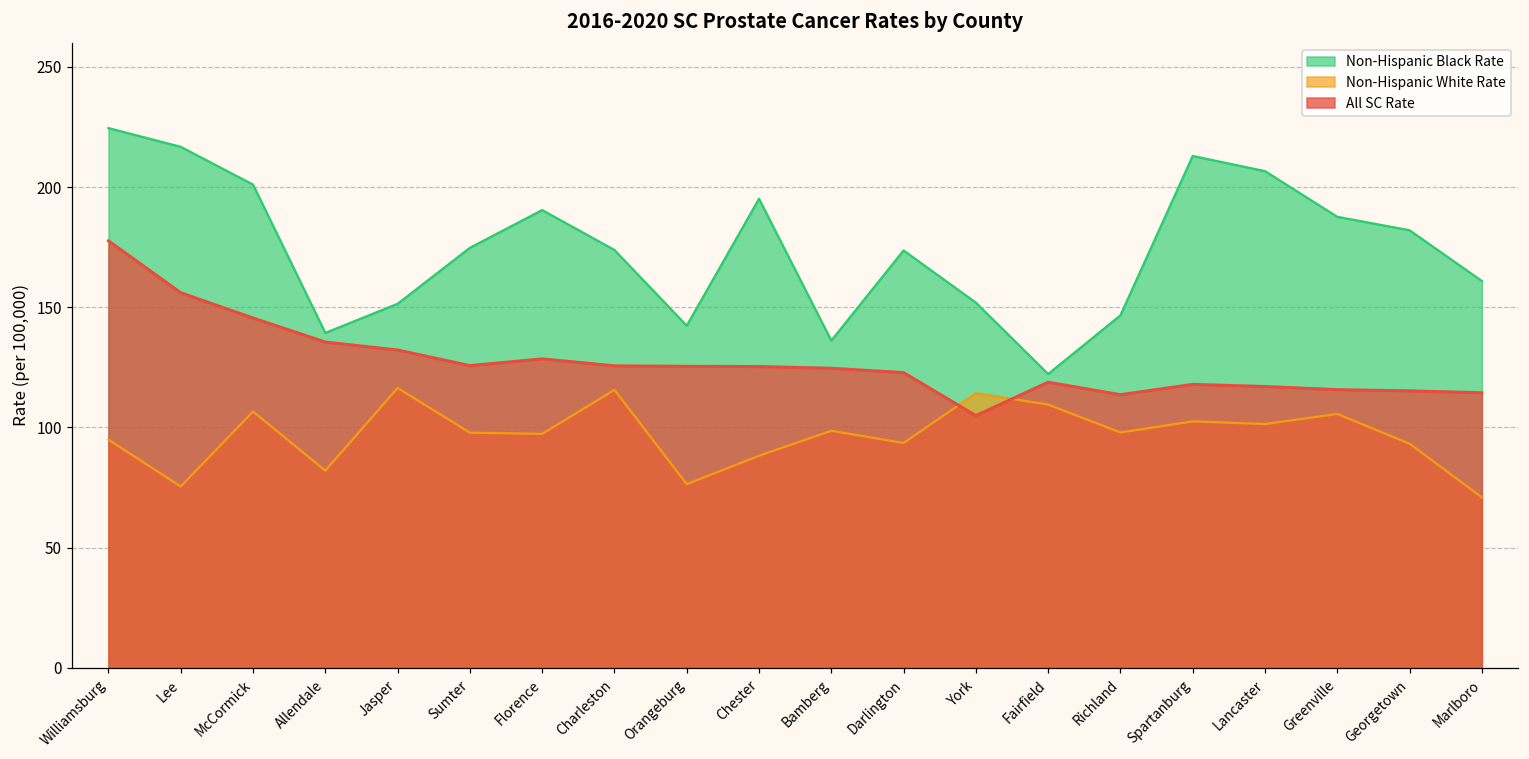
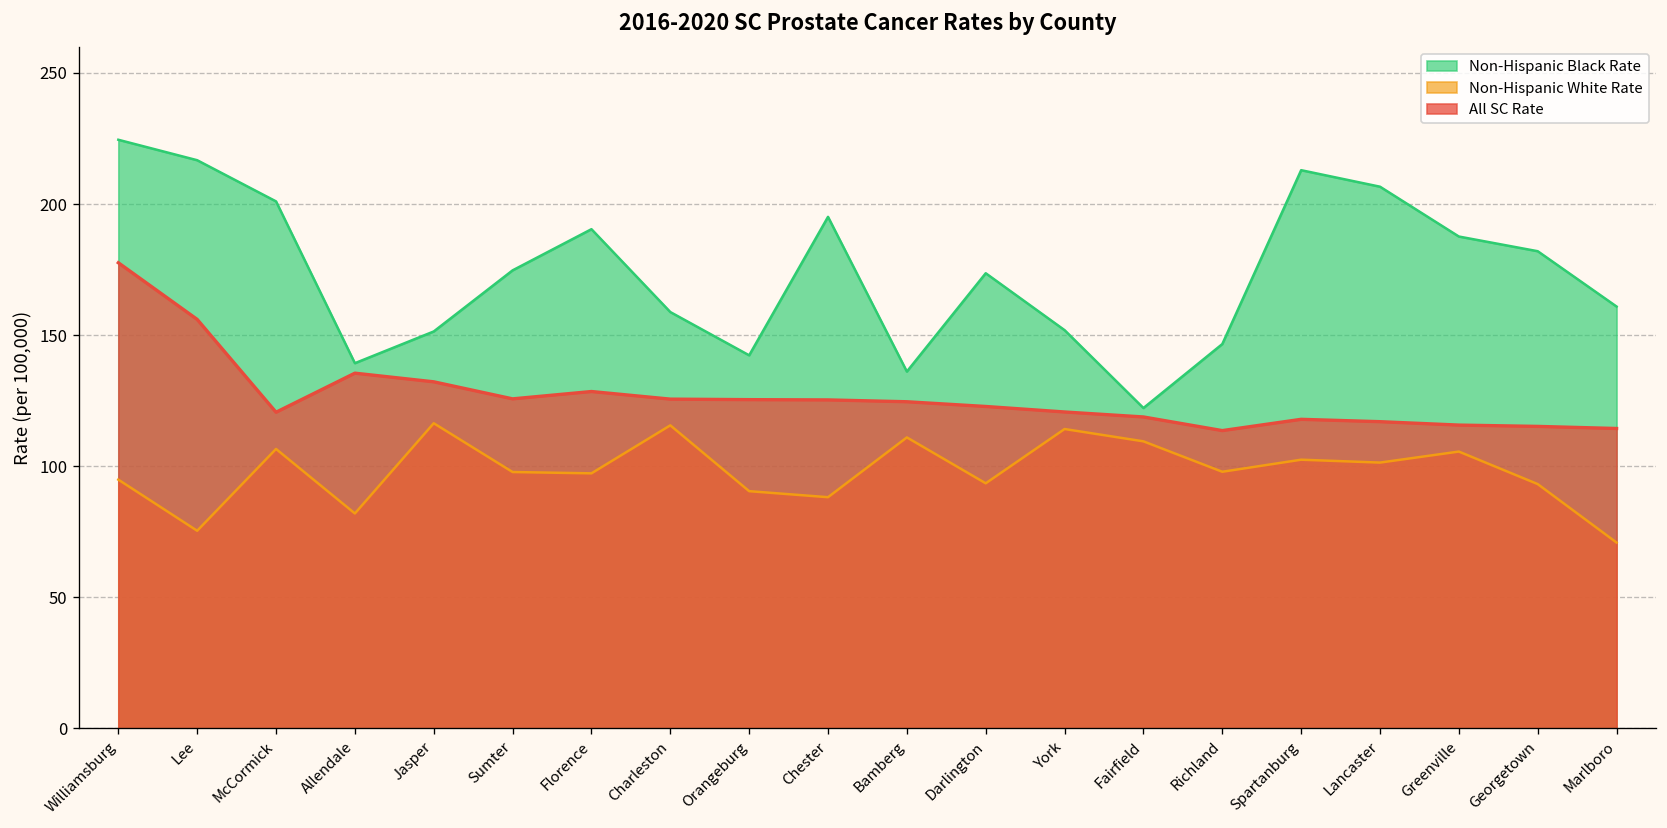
  {
    "Non-Hispanic Black Rate": {
      "Williamsburg": 225,
      "Lee": 217,
      "McCormick": 201,
      "Allendale": 139,
      "Jasper": 151,
      "Sumter": 175,
      "Florence": 190,
-     "Charleston": 174,
+     "Charleston": 159,
      "Orangeburg": 142,
      "Chester": 195,
      "Bamberg": 136,
      "Darlington": 174,
      "York": 152,
      "Fairfield": 122,
      "Richland": 147,
      "Spartanburg": 213,
      "Lancaster": 207,
      "Greenville": 188,
      "Georgetown": 182,
      "Marlboro": 161
    },
    "Non-Hispanic White Rate": {
      "Williamsburg": 95,
      "Lee": 75,
      "McCormick": 107,
      "Allendale": 82,
      "Jasper": 116,
      "Sumter": 98,
      "Florence": 97,
      "Charleston": 116,
-     "Orangeburg": 76,
+     "Orangeburg": 91,
      "Chester": 88,
-     "Bamberg": 99,
+     "Bamberg": 111,
      "Darlington": 94,
      "York": 114,
      "Fairfield": 110,
      "Richland": 98,
      "Spartanburg": 103,
      "Lancaster": 101,
      "Greenville": 106,
      "Georgetown": 93,
      "Marlboro": 71
    },
    "All SC Rate": {
      "Williamsburg": 178,
      "Lee": 156,
-     "McCormick": 146,
+     "McCormick": 121,
      "Allendale": 136,
      "Jasper": 132,
      "Sumter": 126,
      "Florence": 129,
      "Charleston": 126,
      "Orangeburg": 125,
      "Chester": 125,
      "Bamberg": 125,
      "Darlington": 123,
-     "York": 105,
+     "York": 121,
      "Fairfield": 119,
      "Richland": 114,
      "Spartanburg": 118,
      "Lancaster": 117,
      "Greenville": 116,
      "Georgetown": 115,
      "Marlboro": 114
    }
  }
